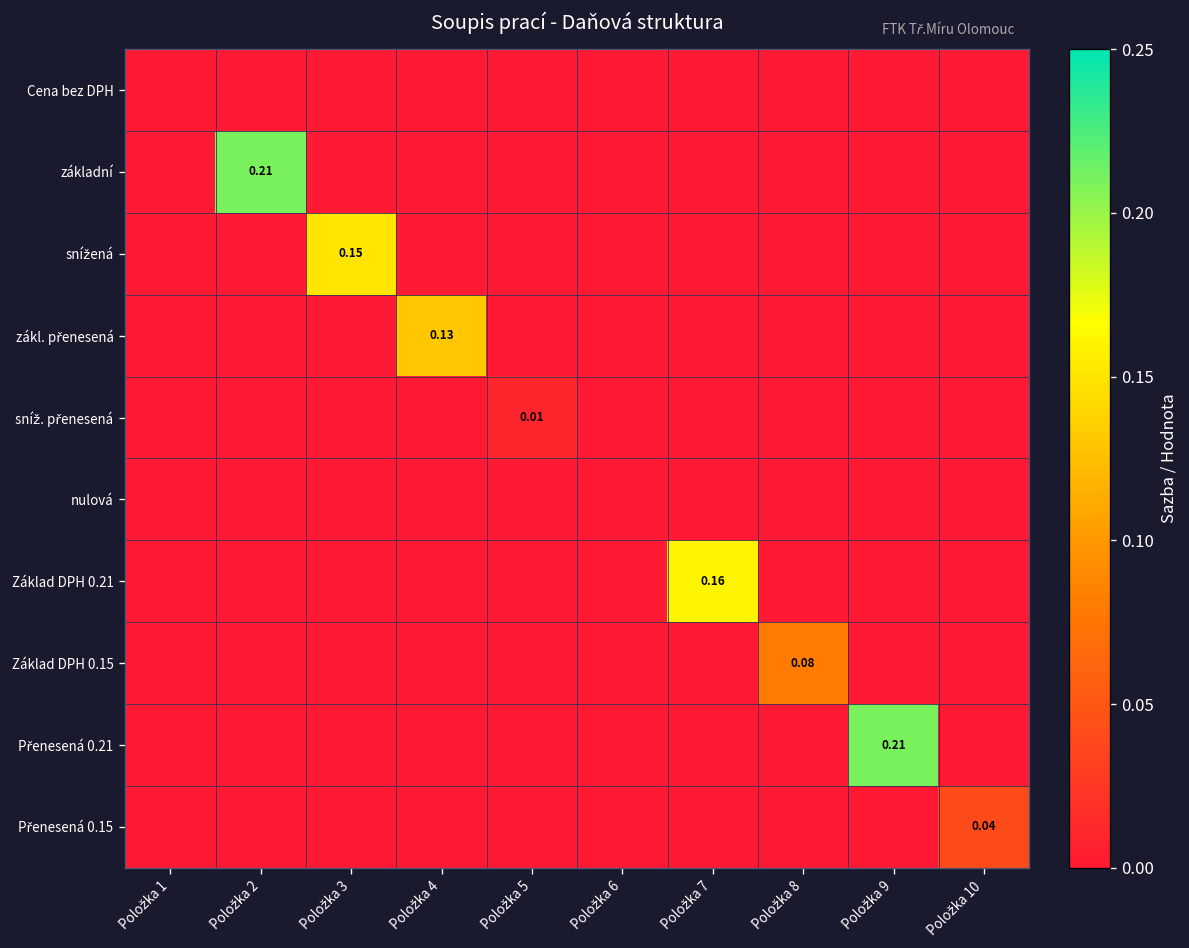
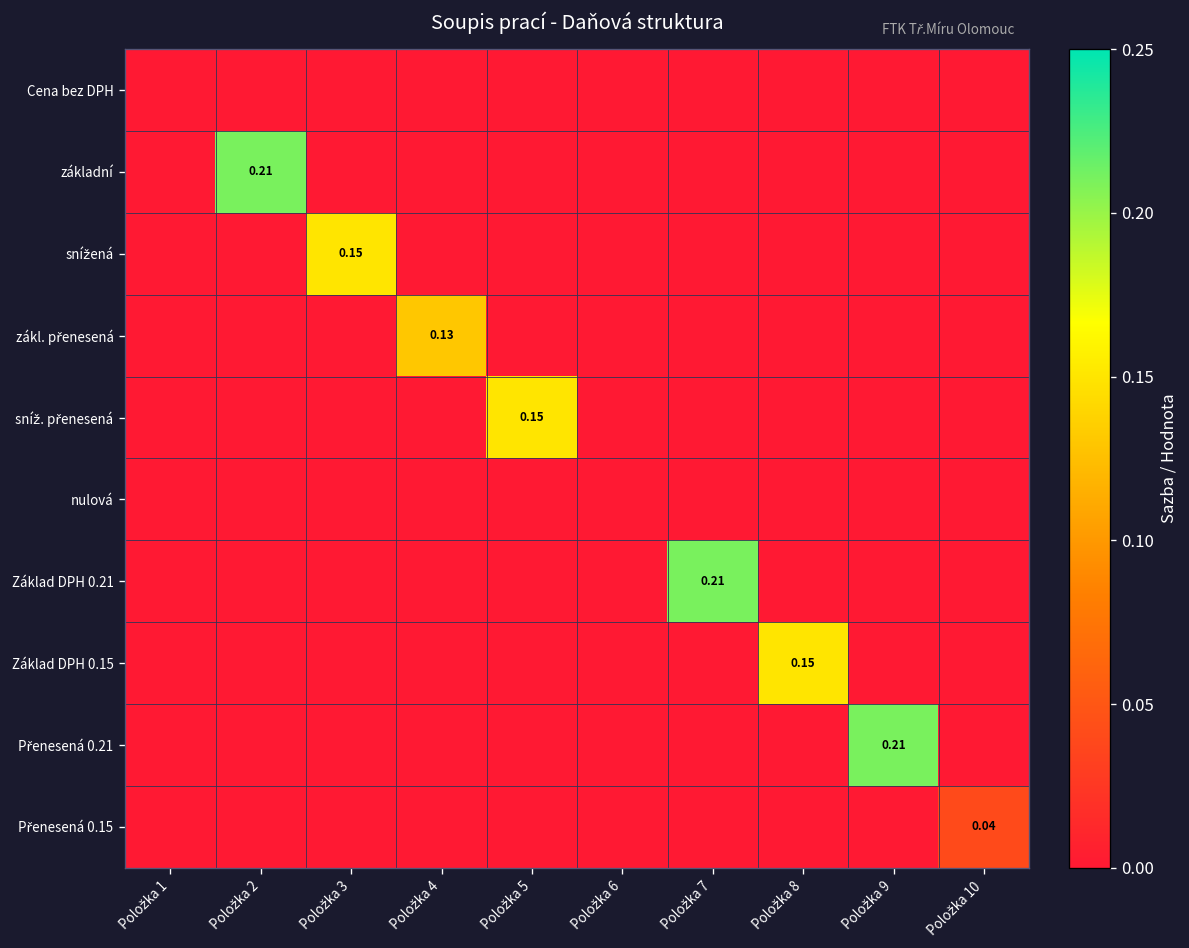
  {
    "základní": {
      "Položka 2": 0.21
    },
    "snížená": {
      "Položka 3": 0.15
    },
    "zákl. přenesená": {
      "Položka 4": 0.13
    },
    "sníž. přenesená": {
-     "Položka 5": 0.01
+     "Položka 5": 0.15
    },
    "Základ DPH 0.21": {
-     "Položka 7": 0.16
+     "Položka 7": 0.21
    },
    "Základ DPH 0.15": {
-     "Položka 8": 0.08
+     "Položka 8": 0.15
    },
    "Přenesená 0.21": {
      "Položka 9": 0.21
    },
    "Přenesená 0.15": {
      "Položka 10": 0.04
    }
  }
